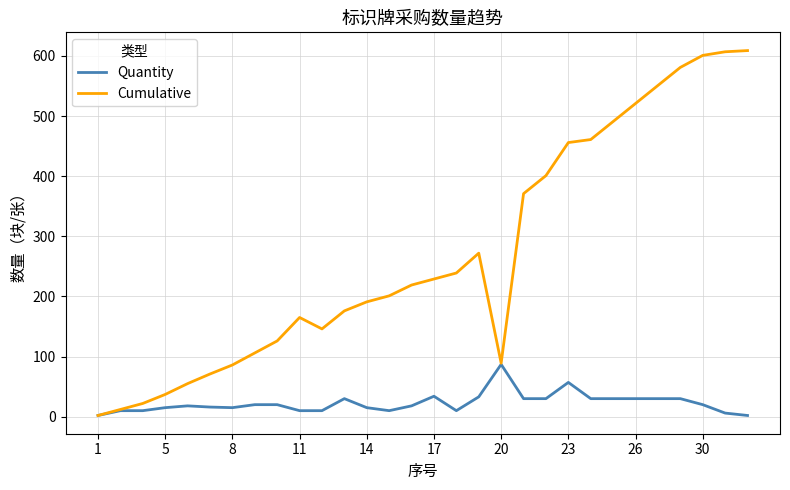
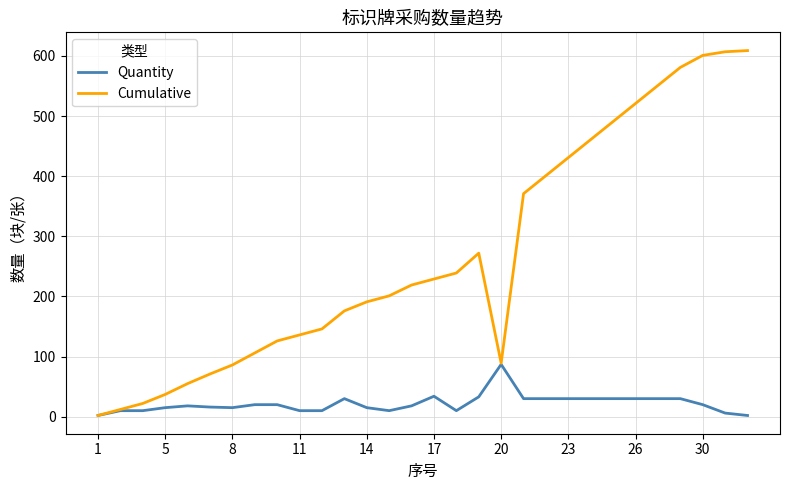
  {
    "Quantity": {
      "5": 20,
      "8": 20,
      "11": 10,
      "14": 20,
      "17": 30,
-     "23": 60,
+     "23": 30,
      "26": 30,
      "30": 20
    },
    "Cumulative": {
      "5": 40,
      "8": 90,
-     "11": 170,
+     "11": 140,
      "14": 190,
      "17": 230,
-     "23": 460,
+     "23": 430,
      "26": 520,
      "30": 600
    }
  }
